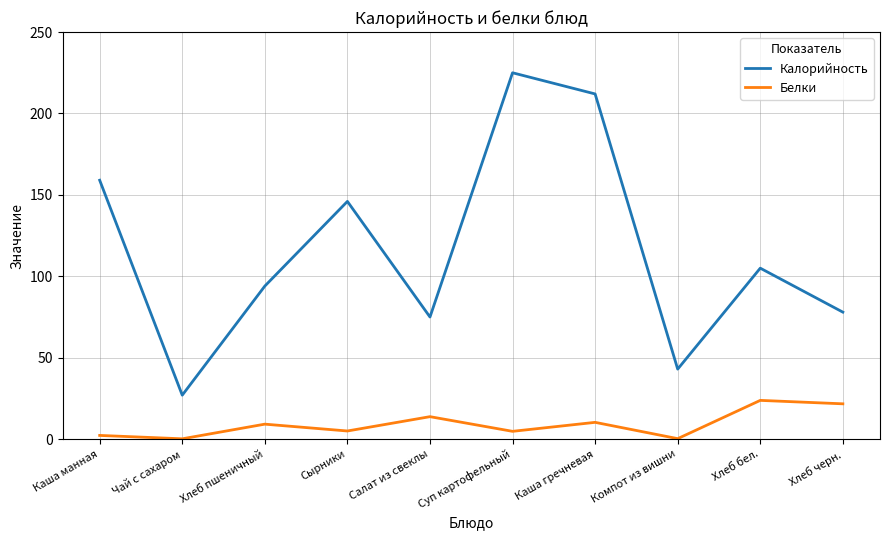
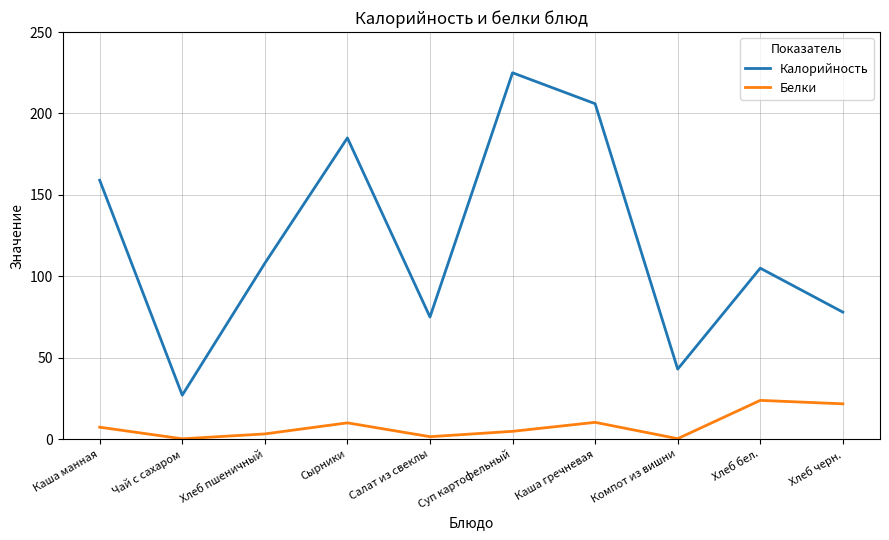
  {
    "Калорийность": {
      "Каша манная": 159,
      "Чай с сахаром": 27,
-     "Хлеб пшеничный": 94,
-     "Сырники": 146,
+     "Хлеб пшеничный": 108,
+     "Сырники": 185,
      "Салат из свеклы": 75,
      "Суп картофельный": 225,
-     "Каша гречневая": 212,
+     "Каша гречневая": 206,
      "Компот из вишни": 43,
      "Хлеб бел.": 105,
      "Хлеб черн.": 78
    },
    "Белки": {
-     "Каша манная": 2,
+     "Каша манная": 7,
      "Чай с сахаром": 0,
-     "Хлеб пшеничный": 9,
-     "Сырники": 5,
-     "Салат из свеклы": 14,
+     "Хлеб пшеничный": 3,
+     "Сырники": 10,
+     "Салат из свеклы": 2,
      "Суп картофельный": 5,
      "Каша гречневая": 10,
      "Компот из вишни": 0,
      "Хлеб бел.": 24,
      "Хлеб черн.": 22
    }
  }
